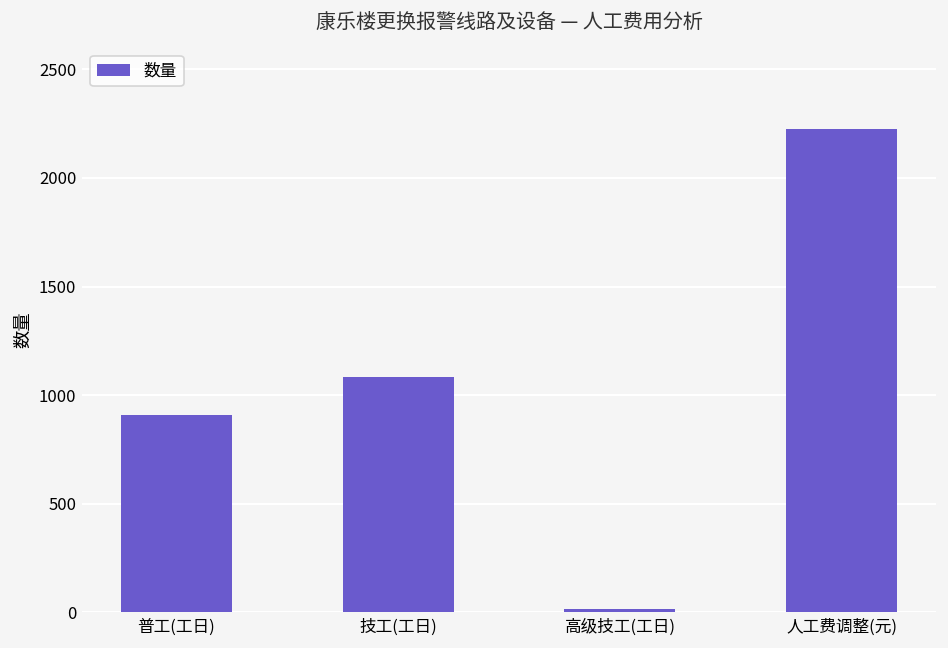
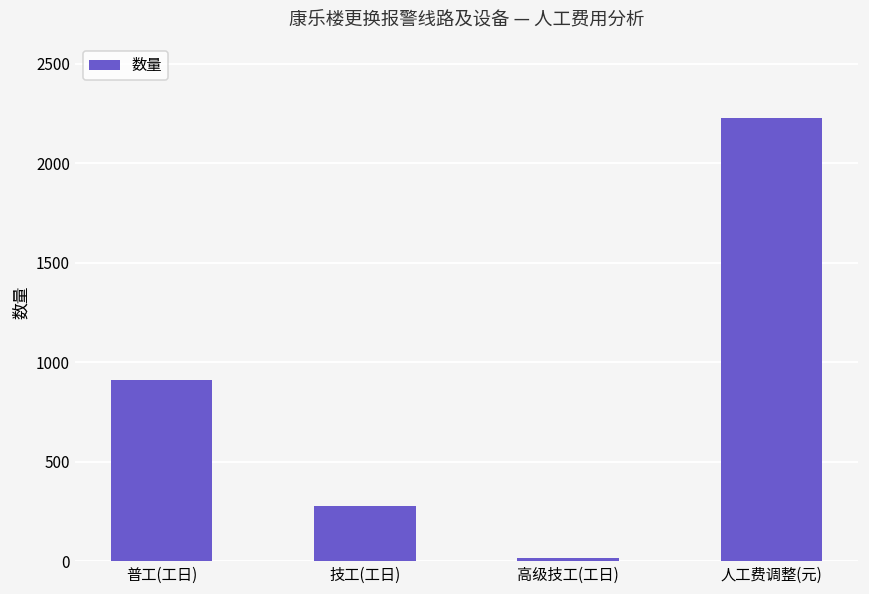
  {
    "普工(工日)": 910,
-   "技工(工日)": 1080,
+   "技工(工日)": 280,
    "高级技工(工日)": 20,
    "人工费调整(元)": 2220
  }
